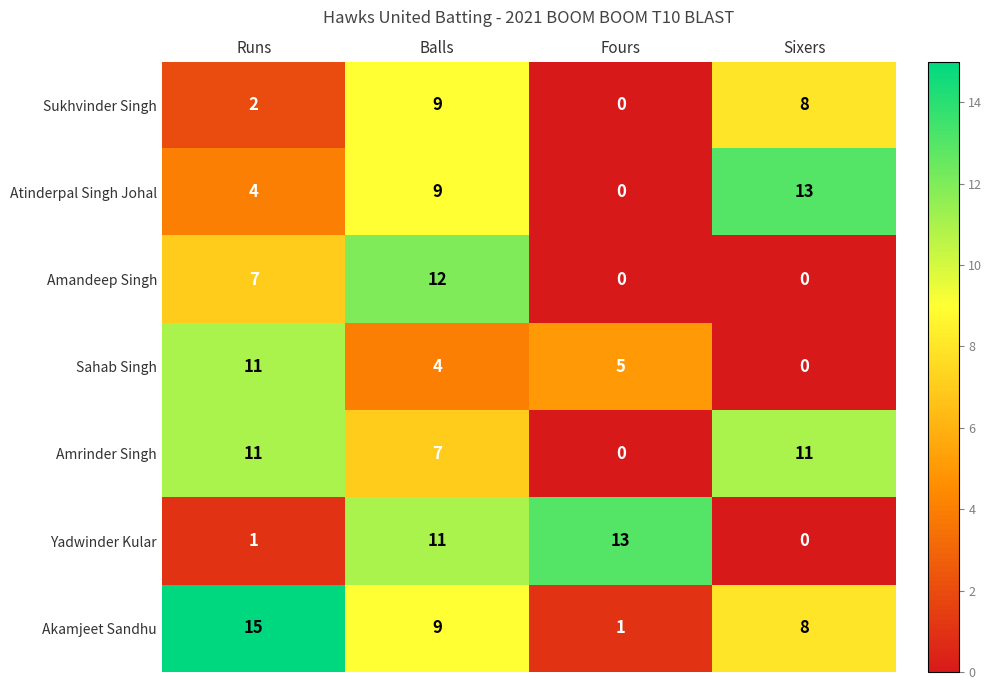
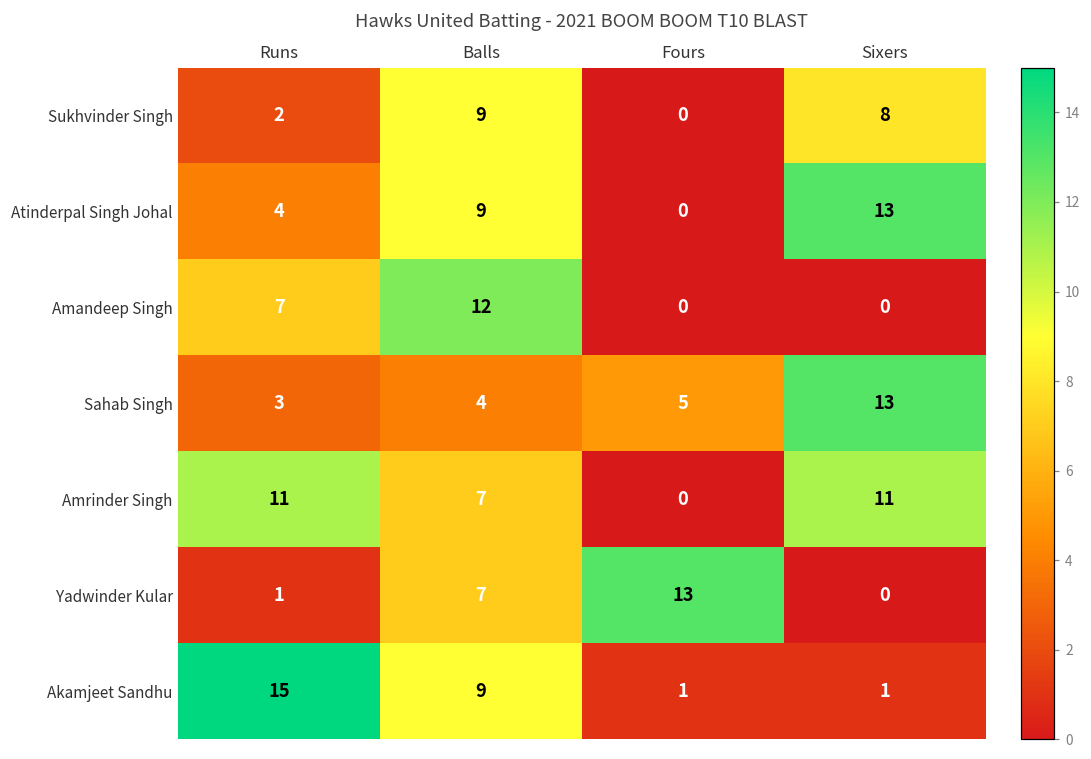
  {
    "Sukhvinder Singh": {
      "Runs": 2,
      "Balls": 9,
      "Fours": 0,
      "Sixers": 8
    },
    "Atinderpal Singh Johal": {
      "Runs": 4,
      "Balls": 9,
      "Fours": 0,
      "Sixers": 13
    },
    "Amandeep Singh": {
      "Runs": 7,
      "Balls": 12,
      "Fours": 0,
      "Sixers": 0
    },
    "Sahab Singh": {
-     "Runs": 11,
+     "Runs": 3,
      "Balls": 4,
      "Fours": 5,
-     "Sixers": 0
+     "Sixers": 13
    },
    "Amrinder Singh": {
      "Runs": 11,
      "Balls": 7,
      "Fours": 0,
      "Sixers": 11
    },
    "Yadwinder Kular": {
      "Runs": 1,
-     "Balls": 11,
+     "Balls": 7,
      "Fours": 13,
      "Sixers": 0
    },
    "Akamjeet Sandhu": {
      "Runs": 15,
      "Balls": 9,
      "Fours": 1,
-     "Sixers": 8
+     "Sixers": 1
    }
  }
